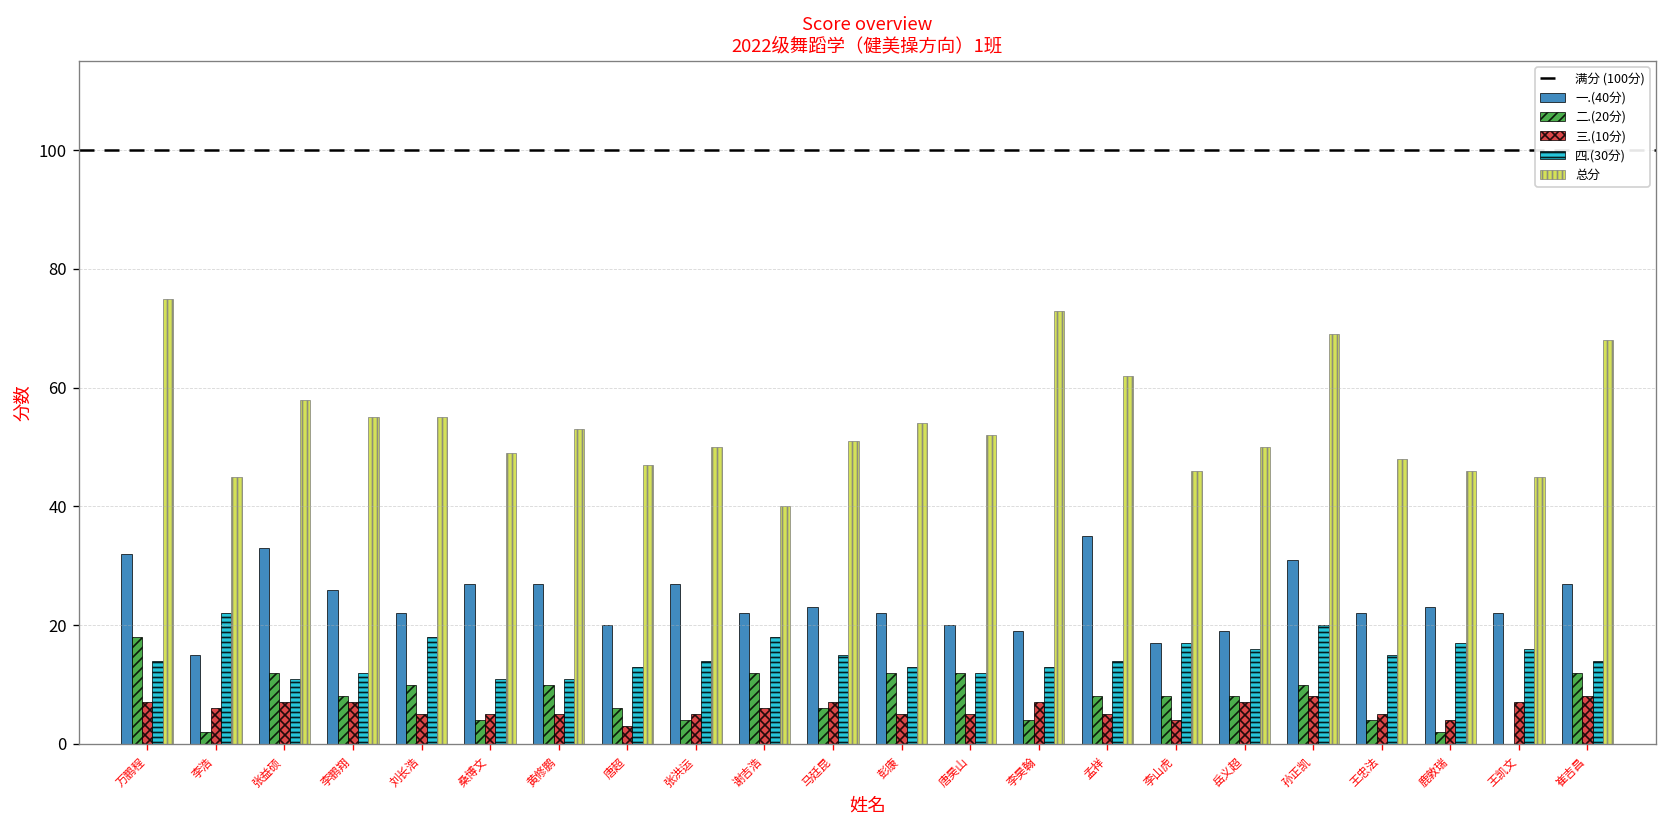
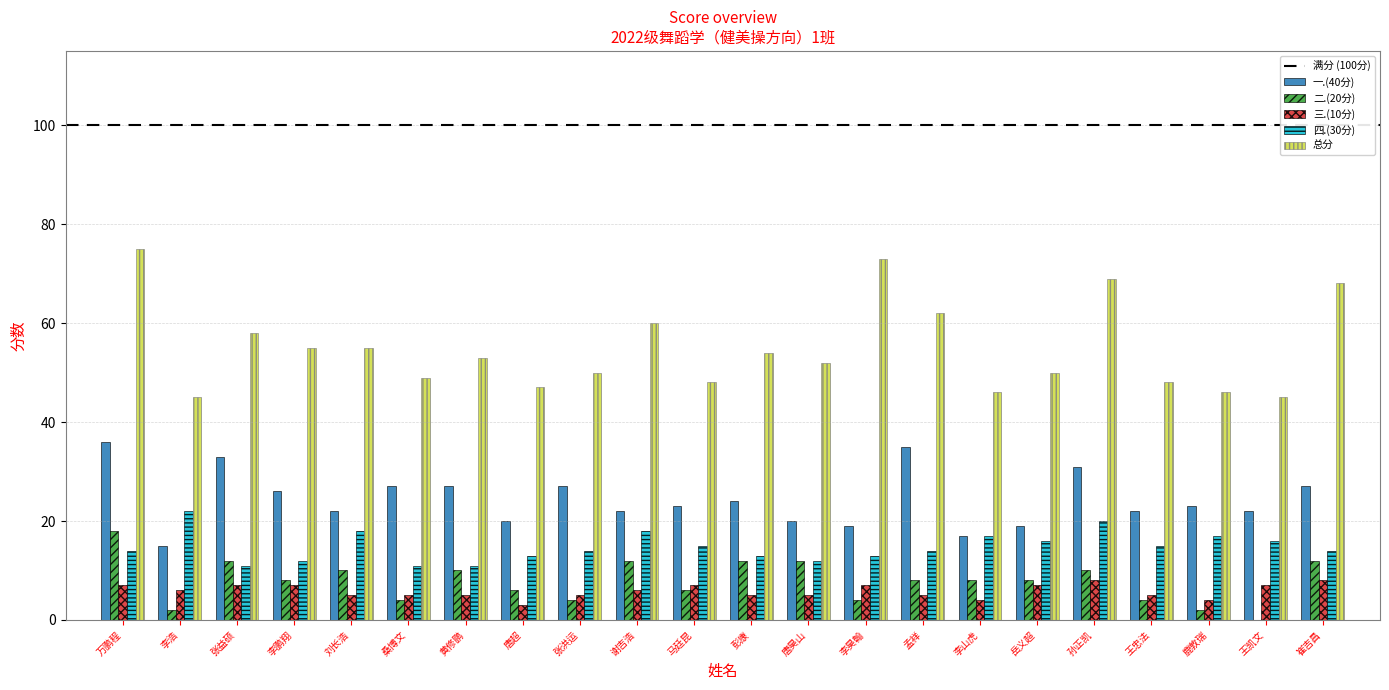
  {
    "一.(40分)": {
-     "万鹏程": 32,
+     "万鹏程": 36,
      "李浩": 15,
      "张益硕": 33,
      "李鹏翔": 26,
      "刘长浩": 22,
      "桑博文": 27,
      "黄修鹏": 27,
      "唐超": 20,
      "张洪运": 27,
      "谢吉浩": 22,
      "马廷昆": 23,
-     "彭康": 22,
+     "彭康": 24,
      "唐昊山": 20,
      "李昊翰": 19,
      "孟祥": 35,
      "李山虎": 17,
      "岳义超": 19,
      "孙正凯": 31,
      "王忠法": 22,
      "鹿敦瑞": 23,
      "王凯文": 22,
      "崔吉昌": 27
    },
    "二.(20分)": {
      "万鹏程": 18,
      "李浩": 2,
      "张益硕": 12,
      "李鹏翔": 8,
      "刘长浩": 10,
      "桑博文": 4,
      "黄修鹏": 10,
      "唐超": 6,
      "张洪运": 4,
      "谢吉浩": 12,
      "马廷昆": 6,
      "彭康": 12,
      "唐昊山": 12,
      "李昊翰": 4,
      "孟祥": 8,
      "李山虎": 8,
      "岳义超": 8,
      "孙正凯": 10,
      "王忠法": 4,
      "鹿敦瑞": 2,
      "王凯文": 0,
      "崔吉昌": 12
    },
    "三.(10分)": {
      "万鹏程": 7,
      "李浩": 6,
      "张益硕": 7,
      "李鹏翔": 7,
      "刘长浩": 5,
      "桑博文": 5,
      "黄修鹏": 5,
      "唐超": 3,
      "张洪运": 5,
      "谢吉浩": 6,
      "马廷昆": 7,
      "彭康": 5,
      "唐昊山": 5,
      "李昊翰": 7,
      "孟祥": 5,
      "李山虎": 4,
      "岳义超": 7,
      "孙正凯": 8,
      "王忠法": 5,
      "鹿敦瑞": 4,
      "王凯文": 7,
      "崔吉昌": 8
    },
    "四.(30分)": {
      "万鹏程": 14,
      "李浩": 22,
      "张益硕": 11,
      "李鹏翔": 12,
      "刘长浩": 18,
      "桑博文": 11,
      "黄修鹏": 11,
      "唐超": 13,
      "张洪运": 14,
      "谢吉浩": 18,
      "马廷昆": 15,
      "彭康": 13,
      "唐昊山": 12,
      "李昊翰": 13,
      "孟祥": 14,
      "李山虎": 17,
      "岳义超": 16,
      "孙正凯": 20,
      "王忠法": 15,
      "鹿敦瑞": 17,
      "王凯文": 16,
      "崔吉昌": 14
    },
    "总分": {
      "万鹏程": 75,
      "李浩": 45,
      "张益硕": 58,
      "李鹏翔": 55,
      "刘长浩": 55,
      "桑博文": 49,
      "黄修鹏": 53,
      "唐超": 47,
      "张洪运": 50,
-     "谢吉浩": 40,
-     "马廷昆": 51,
+     "谢吉浩": 60,
+     "马廷昆": 48,
      "彭康": 54,
      "唐昊山": 52,
      "李昊翰": 73,
      "孟祥": 62,
      "李山虎": 46,
      "岳义超": 50,
      "孙正凯": 69,
      "王忠法": 48,
      "鹿敦瑞": 46,
      "王凯文": 45,
      "崔吉昌": 68
    }
  }
